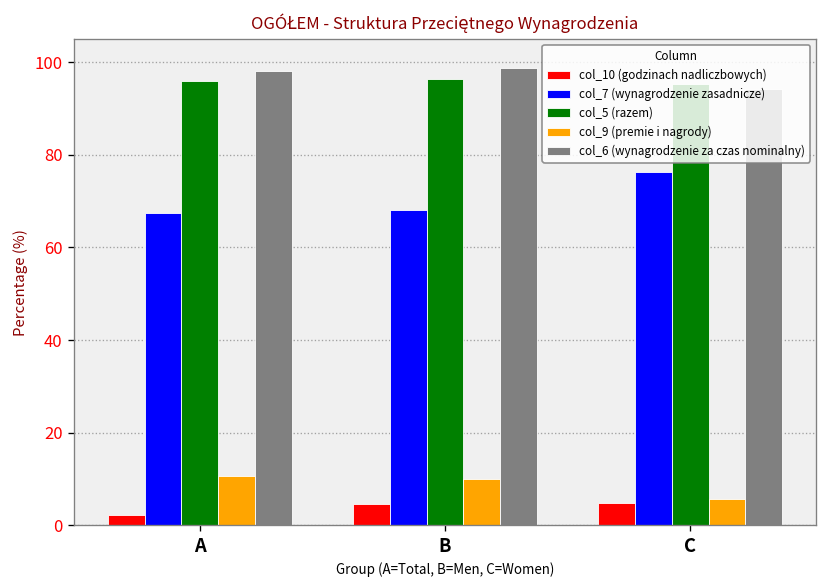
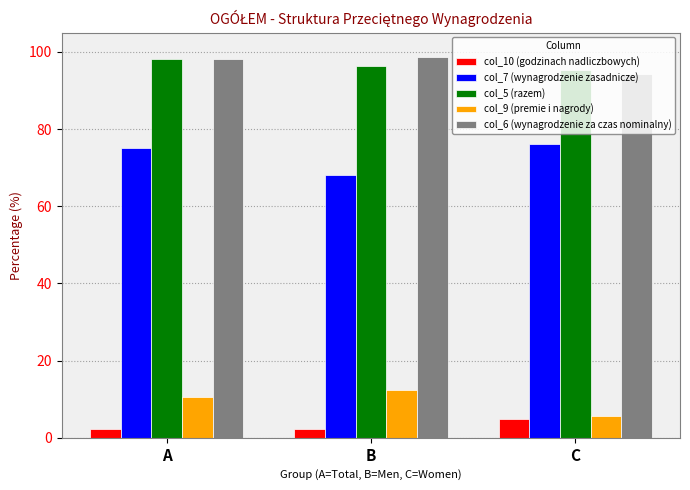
  {
    "col_10 (godzinach nadliczbowych)": {
      "A": 2,
-     "B": 5,
+     "B": 2,
      "C": 5
    },
    "col_7 (wynagrodzenie zasadnicze)": {
-     "A": 67,
+     "A": 75,
      "B": 68,
      "C": 76
    },
    "col_5 (razem)": {
-     "A": 96,
+     "A": 98,
      "B": 96
    },
    "col_9 (premie i nagrody)": {
      "A": 11,
-     "B": 10,
+     "B": 13,
      "C": 6
    },
    "col_6 (wynagrodzenie za czas nominalny)": {
      "A": 98,
      "B": 99
    }
  }
